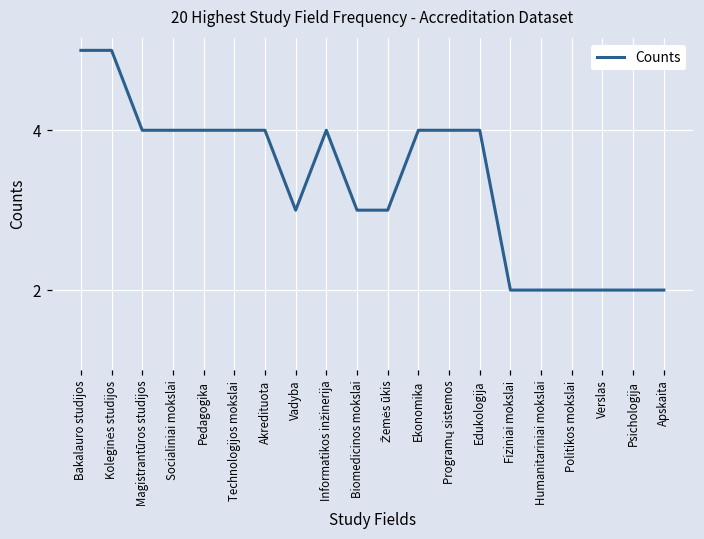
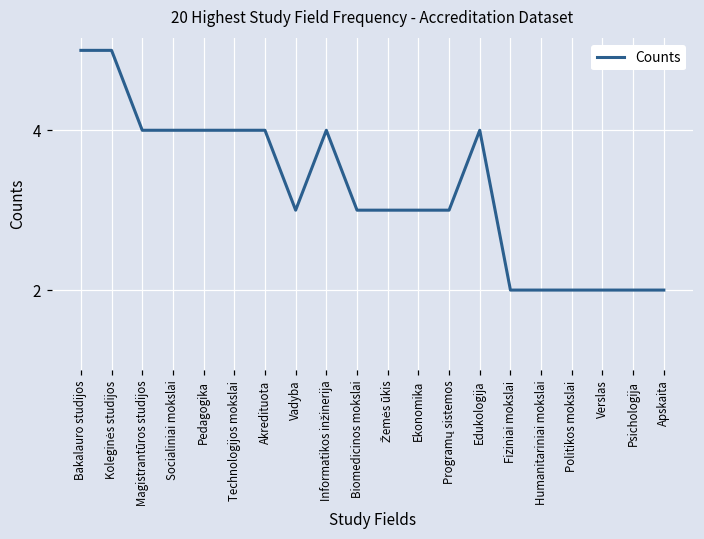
  {
    "Bakalauro studijos": 5,
    "Koleginės studijos": 5,
    "Magistrantūros studijos": 4,
    "Socialiniai mokslai": 4,
    "Pedagogika": 4,
    "Technologijos mokslai": 4,
    "Akredituota": 4,
    "Vadyba": 3,
    "Informatikos inžinerija": 4,
    "Biomedicinos mokslai": 3,
    "Žemės ūkis": 3,
-   "Ekonomika": 4,
-   "Programų sistemos": 4,
+   "Ekonomika": 3,
+   "Programų sistemos": 3,
    "Edukologija": 4,
    "Fiziniai mokslai": 2,
    "Humanitariniai mokslai": 2,
    "Politikos mokslai": 2,
    "Verslas": 2,
    "Psichologija": 2,
    "Apskaita": 2
  }
